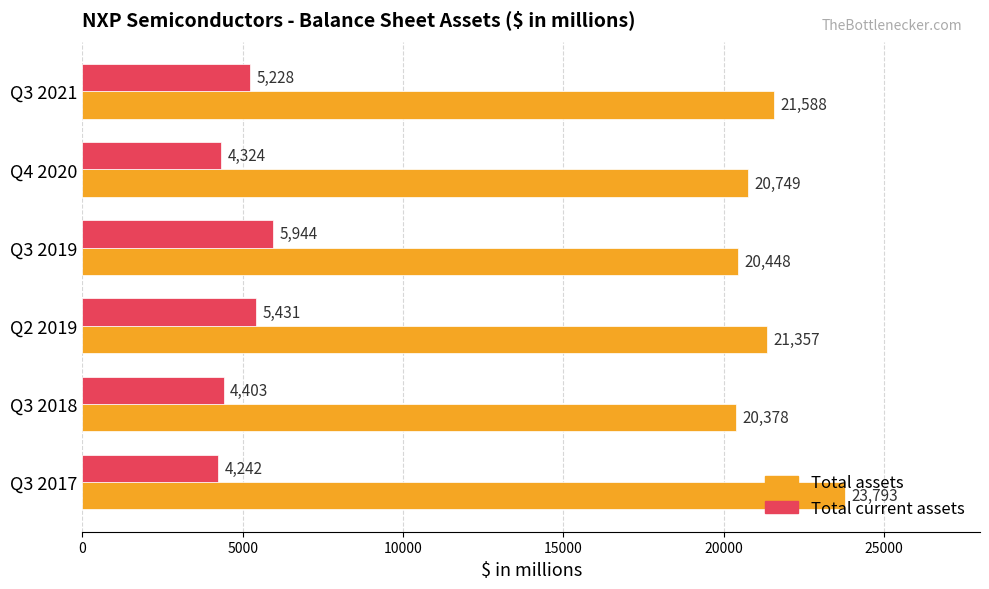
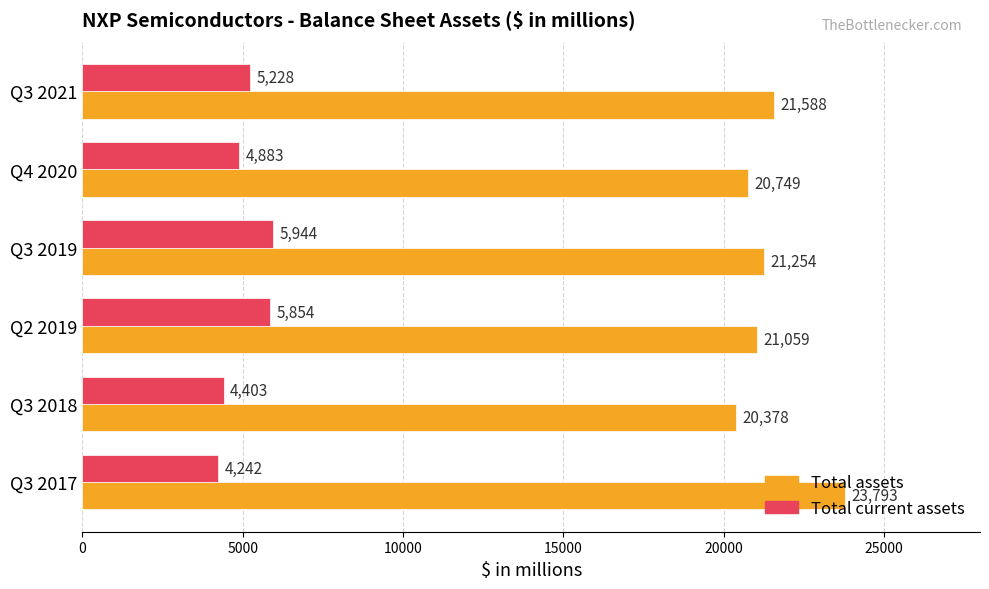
  {
    "Total assets": {
      "Q3 2021": "21,588",
      "Q4 2020": "20,749",
-     "Q3 2019": "20,448",
-     "Q2 2019": "21,357",
+     "Q3 2019": "21,254",
+     "Q2 2019": "21,059",
      "Q3 2018": "20,378",
      "Q3 2017": "23,793"
    },
    "Total current assets": {
      "Q3 2021": "5,228",
-     "Q4 2020": "4,324",
+     "Q4 2020": "4,883",
      "Q3 2019": "5,944",
-     "Q2 2019": "5,431",
+     "Q2 2019": "5,854",
      "Q3 2018": "4,403",
      "Q3 2017": "4,242"
    }
  }
